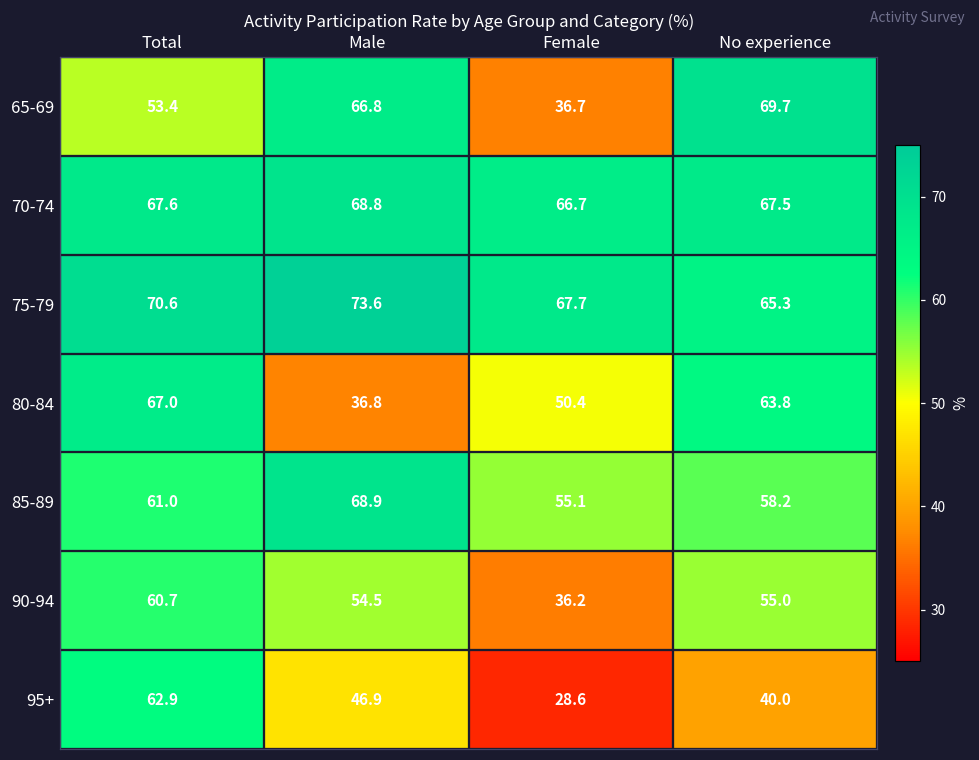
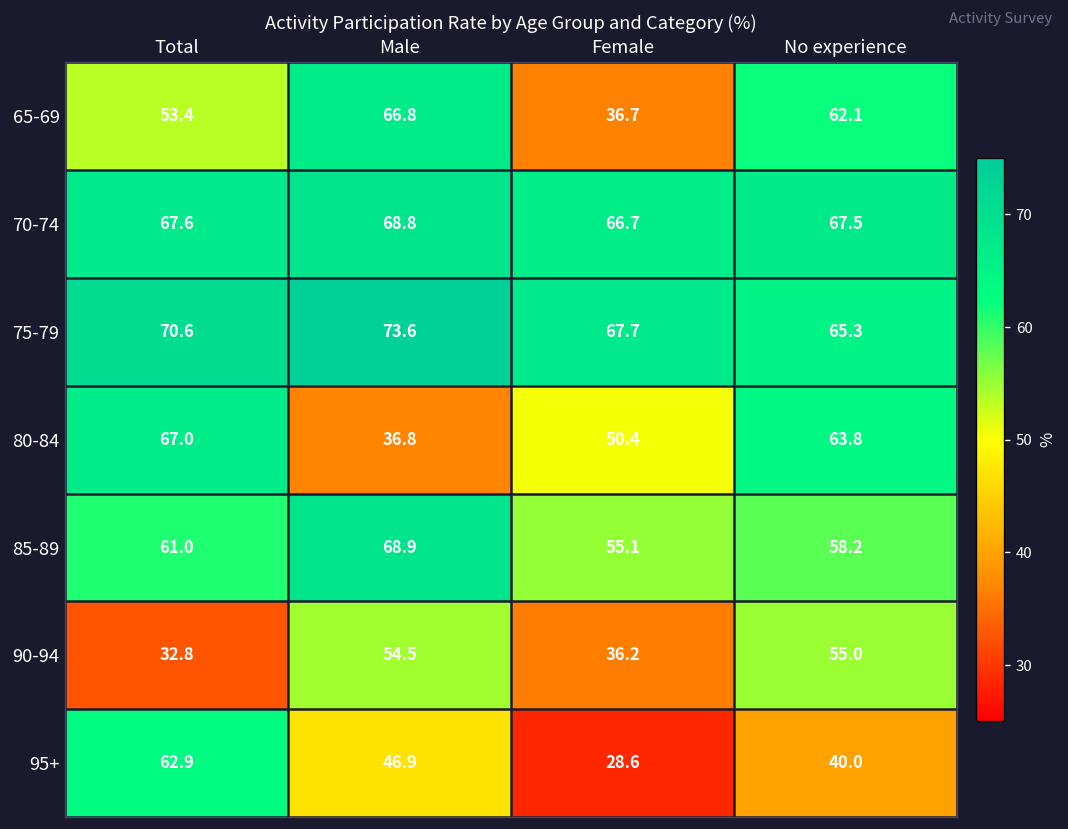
  {
    "65-69": {
      "Total": 53.4,
      "Male": 66.8,
      "Female": 36.7,
-     "No experience": 69.7
+     "No experience": 62.1
    },
    "70-74": {
      "Total": 67.6,
      "Male": 68.8,
      "Female": 66.7,
      "No experience": 67.5
    },
    "75-79": {
      "Total": 70.6,
      "Male": 73.6,
      "Female": 67.7,
      "No experience": 65.3
    },
    "80-84": {
      "Total": 67.0,
      "Male": 36.8,
      "Female": 50.4,
      "No experience": 63.8
    },
    "85-89": {
      "Total": 61.0,
      "Male": 68.9,
      "Female": 55.1,
      "No experience": 58.2
    },
    "90-94": {
-     "Total": 60.7,
+     "Total": 32.8,
      "Male": 54.5,
      "Female": 36.2,
      "No experience": 55.0
    },
    "95+": {
      "Total": 62.9,
      "Male": 46.9,
      "Female": 28.6,
      "No experience": 40.0
    }
  }
